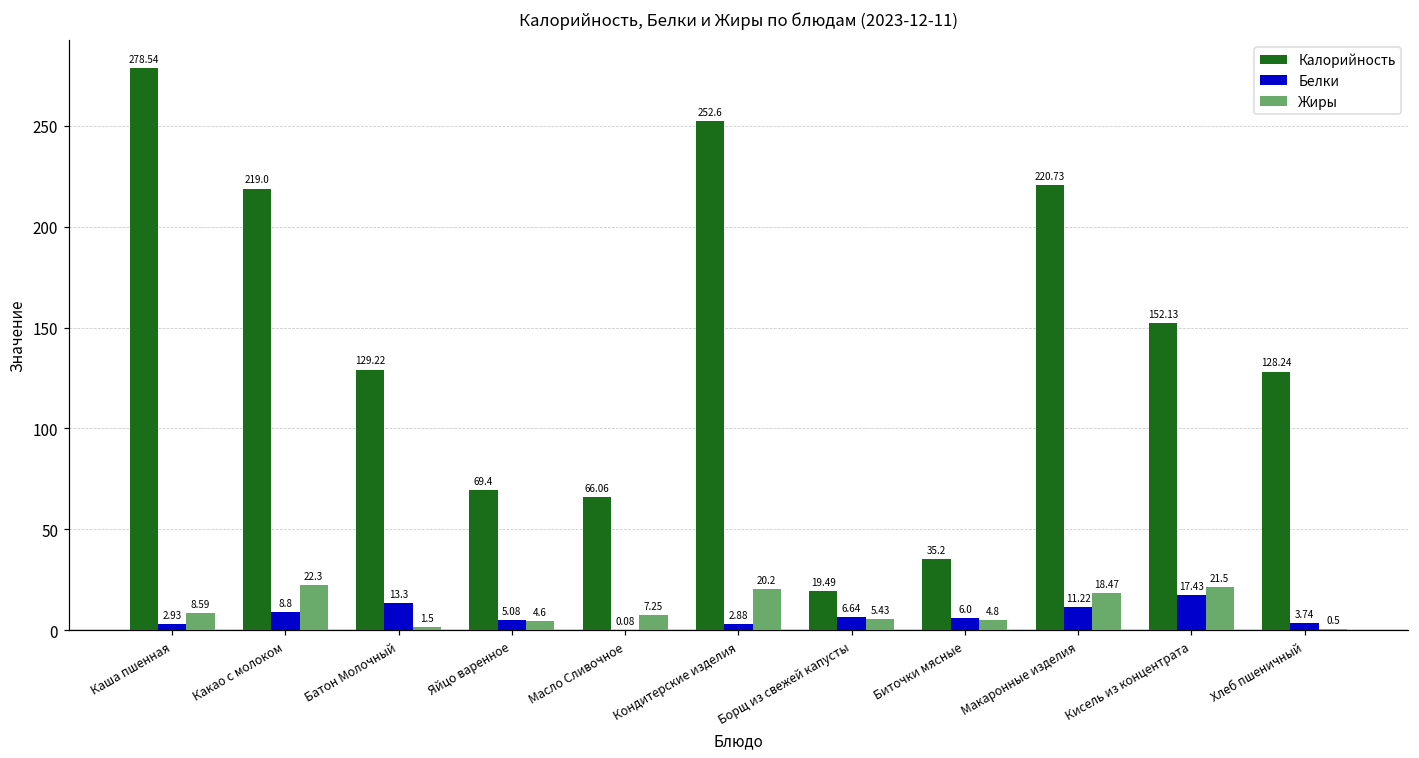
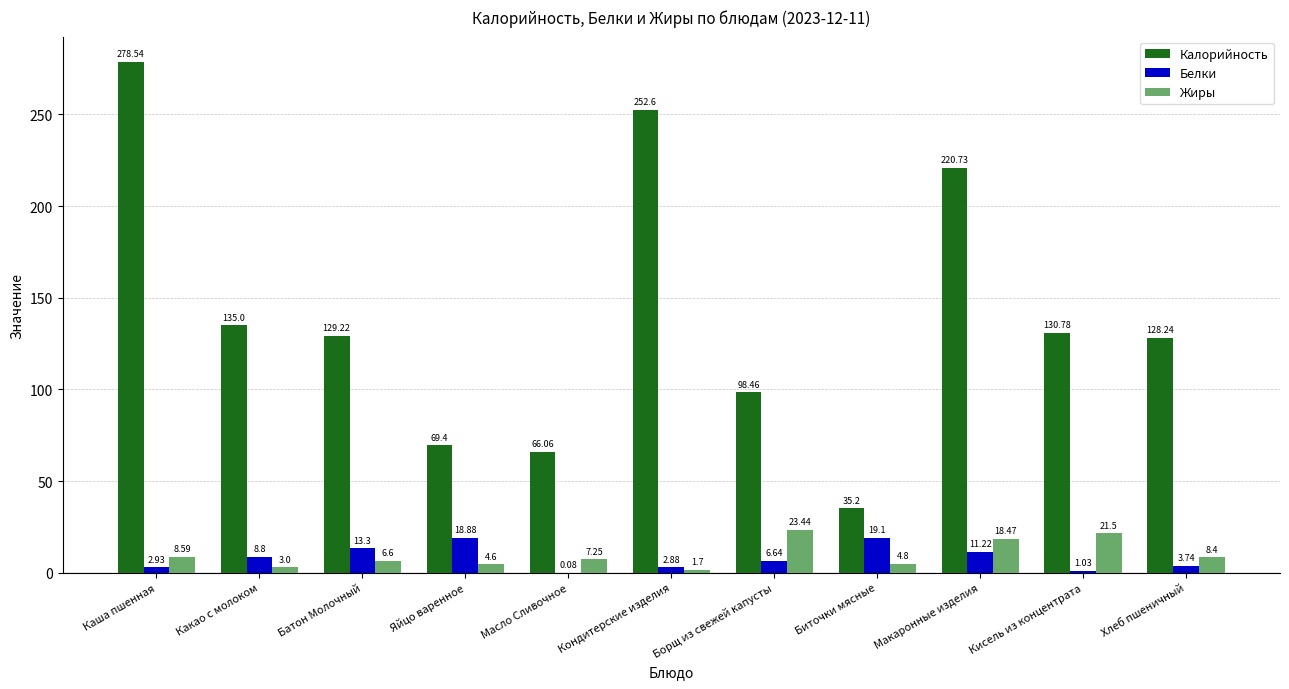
  {
    "Калорийность": {
      "Каша пшенная": 278.54,
-     "Какао с молоком": 219.0,
+     "Какао с молоком": 135.0,
      "Батон Молочный": 129.22,
      "Яйцо варенное": 69.4,
      "Масло Сливочное": 66.06,
      "Кондитерские изделия": 252.6,
-     "Борщ из свежей капусты": 19.49,
+     "Борщ из свежей капусты": 98.46,
      "Биточки мясные": 35.2,
      "Макаронные изделия": 220.73,
-     "Кисель из концентрата": 152.13,
+     "Кисель из концентрата": 130.78,
      "Хлеб пшеничный": 128.24
    },
    "Белки": {
      "Каша пшенная": 2.93,
      "Какао с молоком": 8.8,
      "Батон Молочный": 13.3,
-     "Яйцо варенное": 5.08,
+     "Яйцо варенное": 18.88,
      "Масло Сливочное": 0.08,
      "Кондитерские изделия": 2.88,
      "Борщ из свежей капусты": 6.64,
-     "Биточки мясные": 6.0,
+     "Биточки мясные": 19.1,
      "Макаронные изделия": 11.22,
-     "Кисель из концентрата": 17.43,
+     "Кисель из концентрата": 1.03,
      "Хлеб пшеничный": 3.74
    },
    "Жиры": {
      "Каша пшенная": 8.59,
-     "Какао с молоком": 22.3,
-     "Батон Молочный": 1.5,
+     "Какао с молоком": 3.0,
+     "Батон Молочный": 6.6,
      "Яйцо варенное": 4.6,
      "Масло Сливочное": 7.25,
-     "Кондитерские изделия": 20.2,
-     "Борщ из свежей капусты": 5.43,
+     "Кондитерские изделия": 1.7,
+     "Борщ из свежей капусты": 23.44,
      "Биточки мясные": 4.8,
      "Макаронные изделия": 18.47,
      "Кисель из концентрата": 21.5,
-     "Хлеб пшеничный": 0.5
+     "Хлеб пшеничный": 8.4
    }
  }
